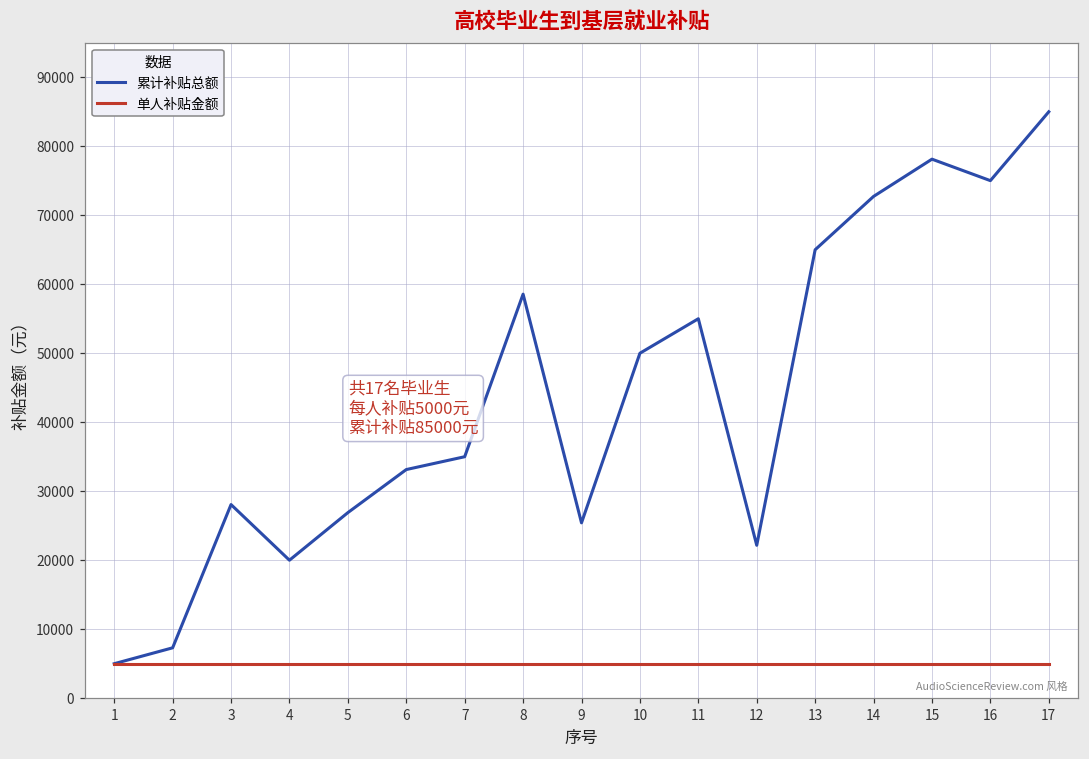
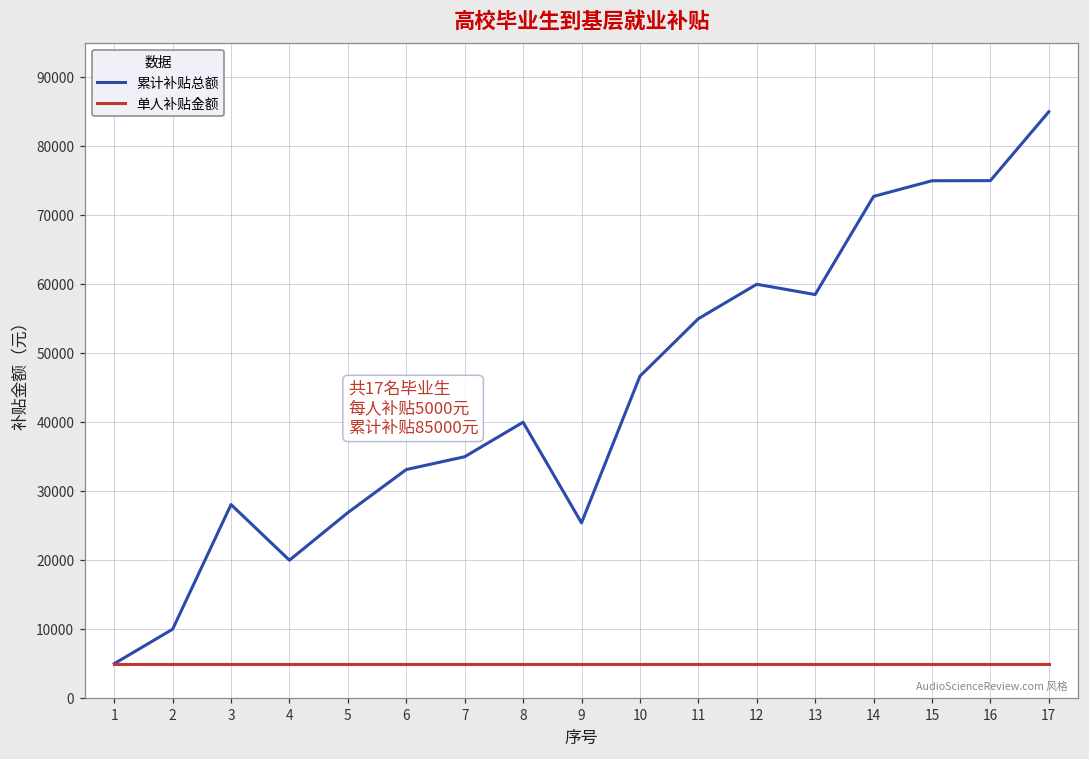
  {
    "累计补贴总额": {
-     "2": 7000,
+     "2": 10000,
      "3": 28000,
      "4": 20000,
      "5": 27000,
      "6": 33000,
      "7": 35000,
-     "8": 59000,
+     "8": 40000,
      "9": 25000,
-     "10": 50000,
+     "10": 47000,
      "11": 55000,
-     "12": 22000,
-     "13": 65000,
+     "12": 60000,
+     "13": 59000,
      "14": 73000,
-     "15": 78000,
+     "15": 75000,
      "16": 75000,
      "17": 85000
    },
    "单人补贴金额": {
      "2": 5000,
      "3": 5000,
      "4": 5000,
      "5": 5000,
      "6": 5000,
      "7": 5000,
      "8": 5000,
      "9": 5000,
      "10": 5000,
      "11": 5000,
      "12": 5000,
      "13": 5000,
      "14": 5000,
      "15": 5000,
      "16": 5000,
      "17": 5000
    }
  }
